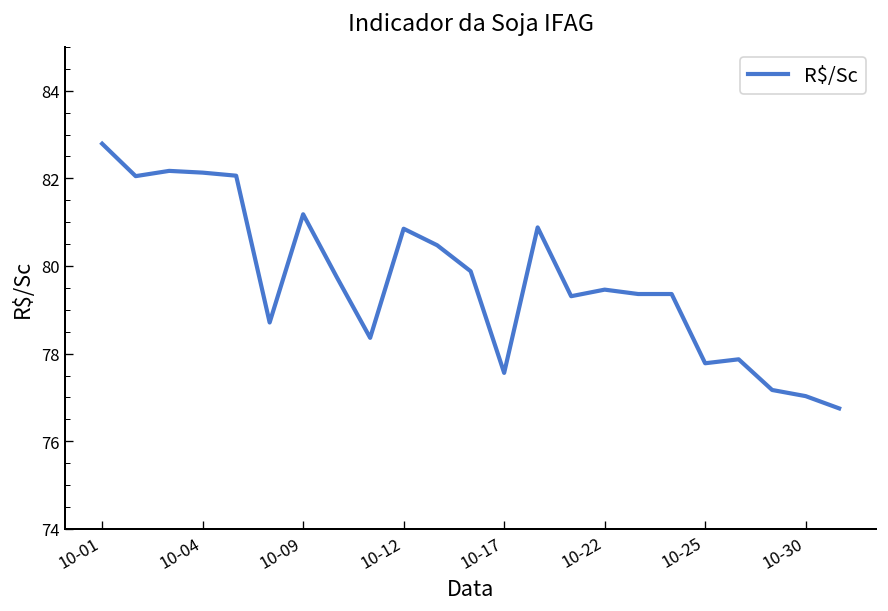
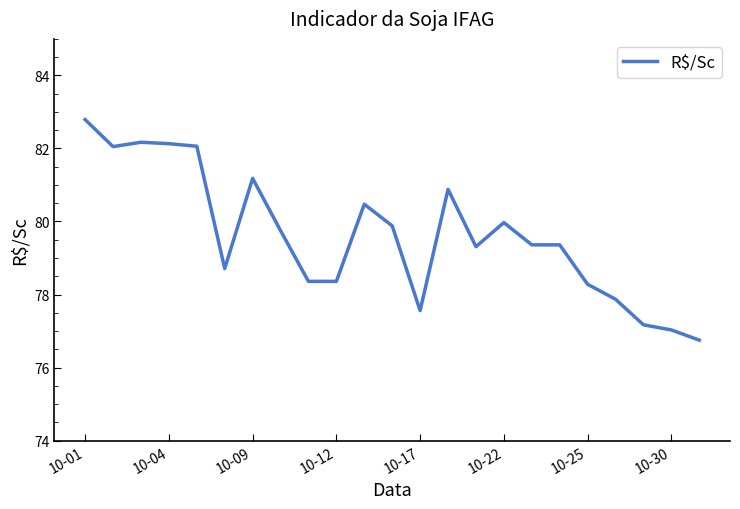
  {
    "10-01": 82.8,
    "10-04": 82.1,
    "10-09": 81.2,
-   "10-12": 80.9,
+   "10-12": 78.4,
    "10-17": 77.6,
-   "10-22": 79.5,
-   "10-25": 77.8,
+   "10-22": 80.0,
+   "10-25": 78.3,
    "10-30": 77.0
  }
